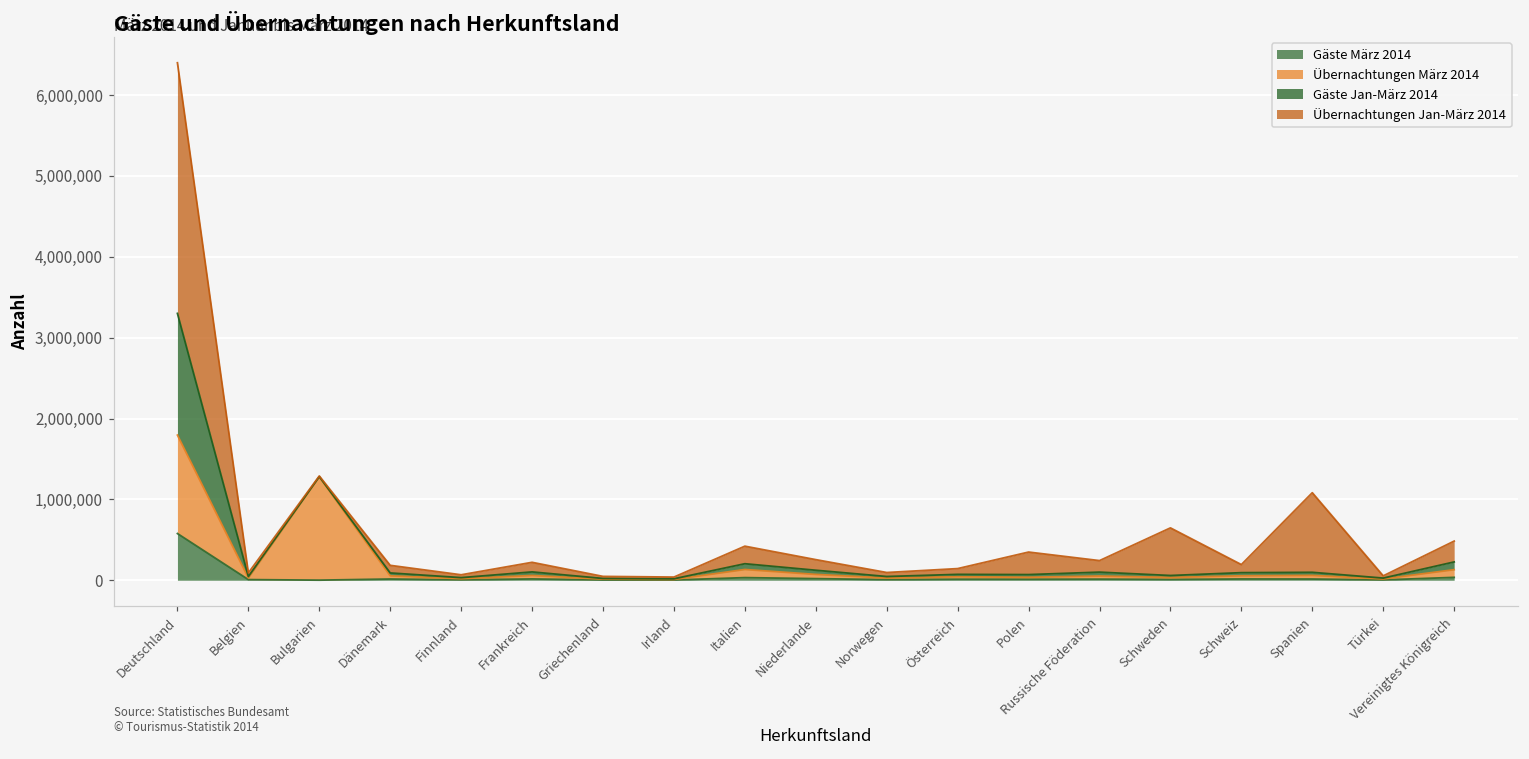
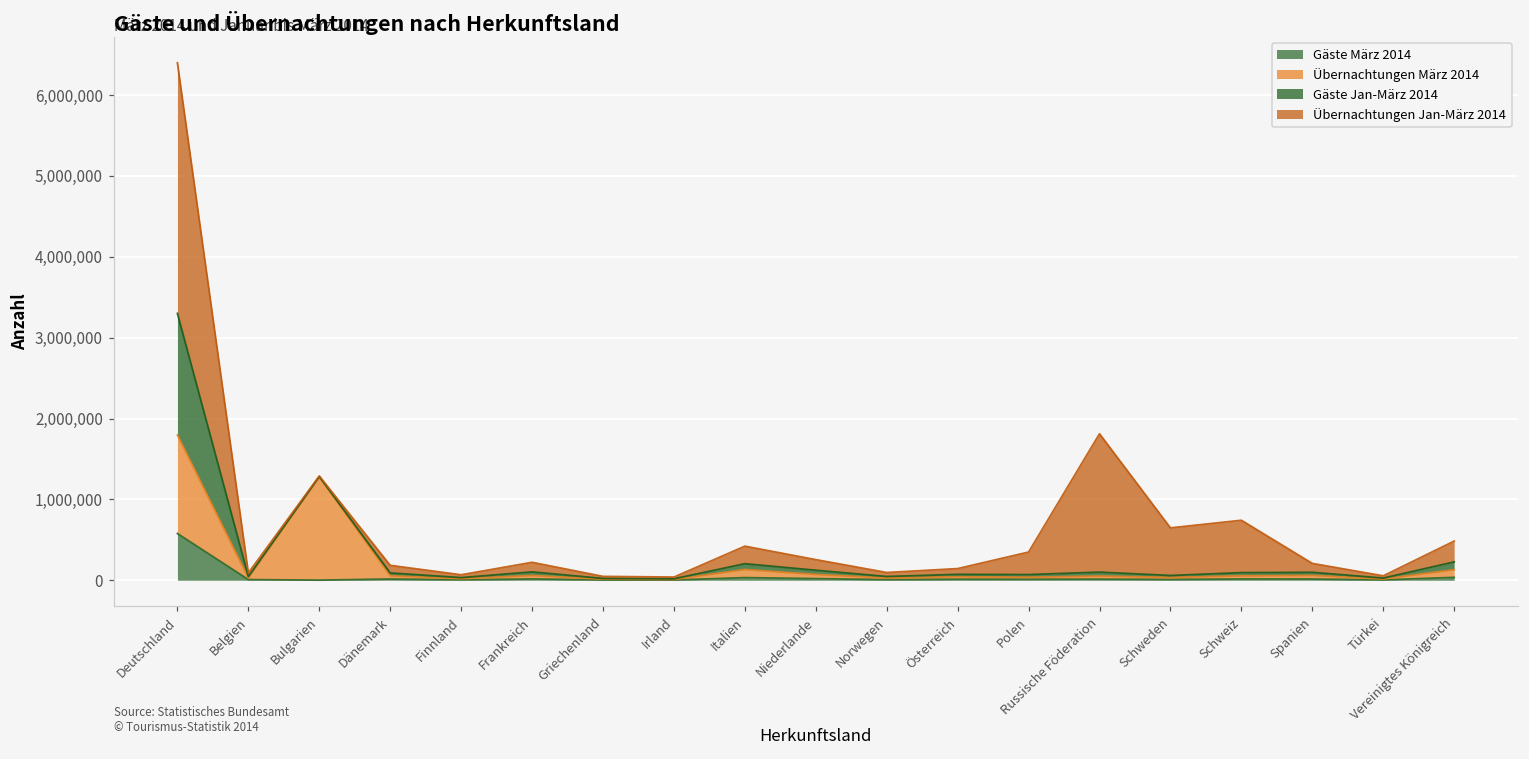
  {
    "Übernachtungen März 2014": {
      "Deutschland": "1,200,000",
      "Dänemark": "0",
      "Frankreich": "0",
      "Italien": "100,000",
      "Niederlande": "100,000",
      "Russische Föderation": "0",
      "Schweiz": "0",
      "Spanien": "0",
      "Vereinigtes Königreich": "100,000"
    },
    "Übernachtungen Jan-März 2014": {
      "Deutschland": "3,100,000",
      "Belgien": "0",
      "Dänemark": "100,000",
      "Frankreich": "100,000",
      "Italien": "200,000",
      "Niederlande": "100,000",
      "Norwegen": "0",
      "Österreich": "100,000",
      "Polen": "300,000",
-     "Russische Föderation": "100,000",
+     "Russische Föderation": "1,700,000",
      "Schweden": "600,000",
-     "Schweiz": "100,000",
-     "Spanien": "1,000,000",
+     "Schweiz": "600,000",
+     "Spanien": "100,000",
      "Vereinigtes Königreich": "300,000"
    }
  }
